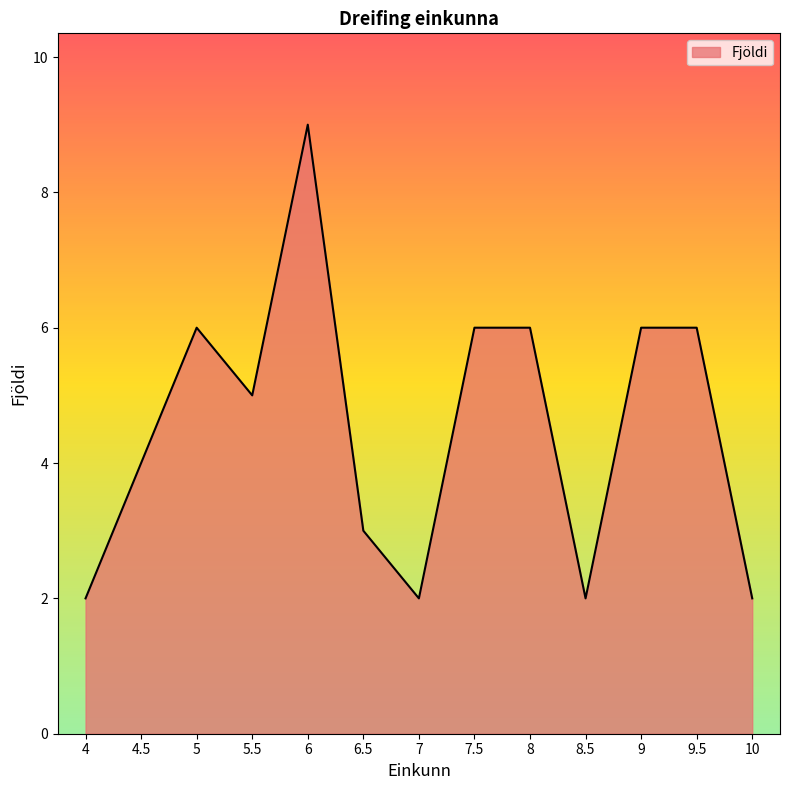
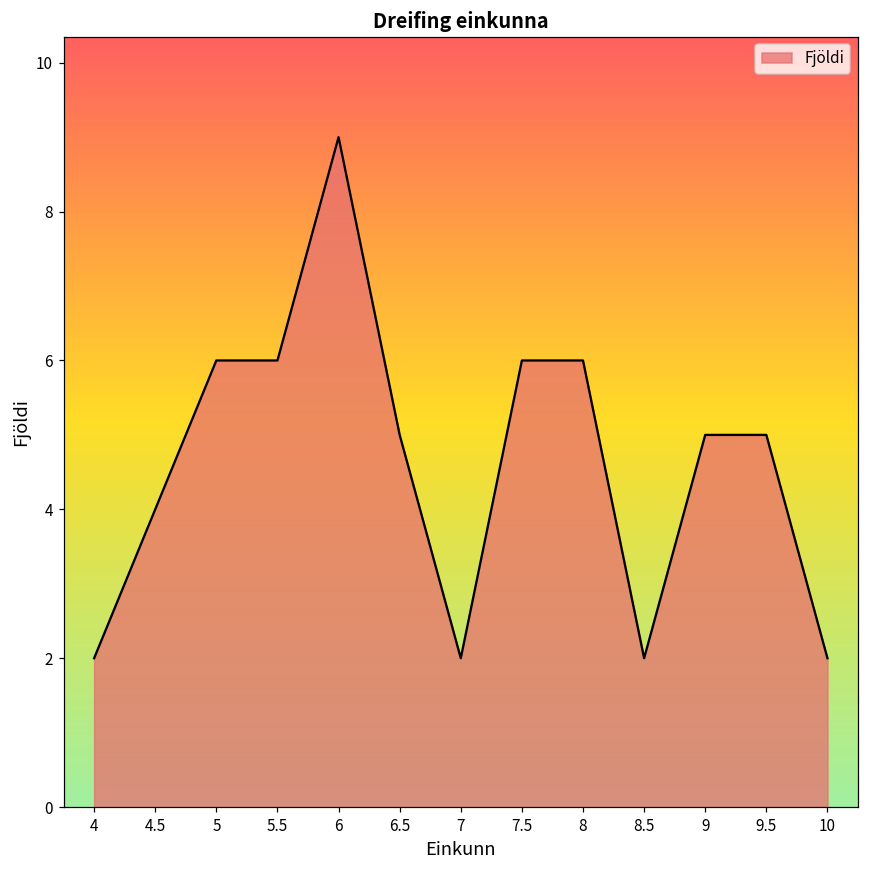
  {
    "4": 2,
    "4.5": 4,
    "5": 6,
-   "5.5": 5,
+   "5.5": 6,
    "6": 9,
-   "6.5": 3,
+   "6.5": 5,
    "7": 2,
    "7.5": 6,
    "8": 6,
    "8.5": 2,
-   "9": 6,
-   "9.5": 6,
+   "9": 5,
+   "9.5": 5,
    "10": 2
  }
